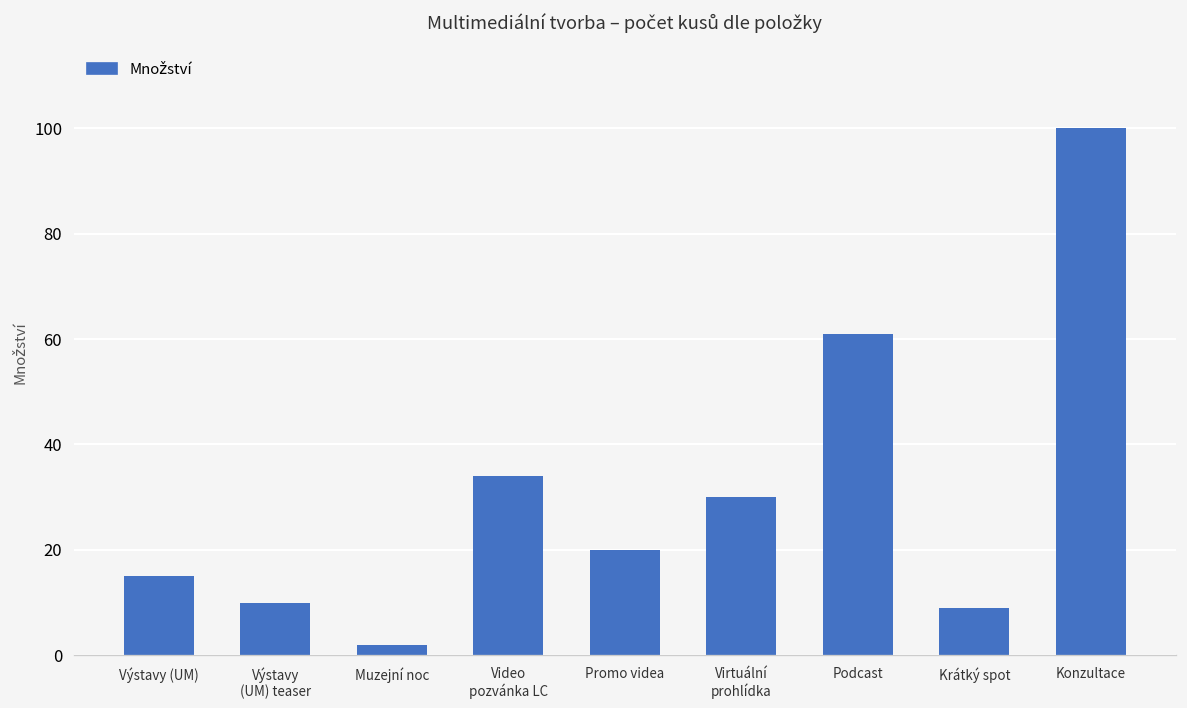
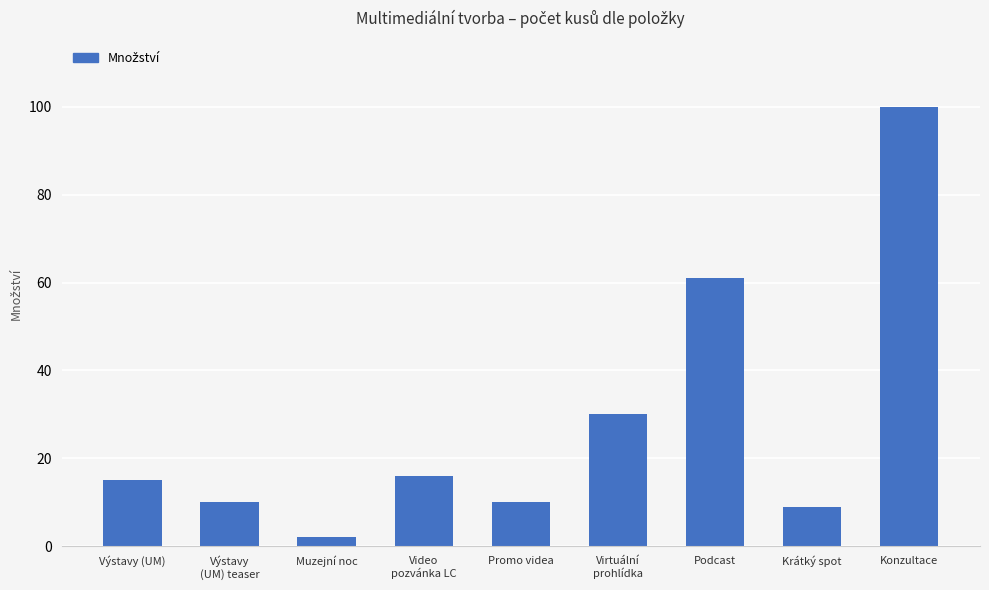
  {
    "Výstavy (UM)": 15,
    "Výstavy (UM) teaser": 10,
    "Muzejní noc": 2,
-   "Video pozvánka LC": 34,
-   "Promo videa": 20,
+   "Video pozvánka LC": 16,
+   "Promo videa": 10,
    "Virtuální prohlídka": 30,
    "Podcast": 61,
    "Krátký spot": 9,
    "Konzultace": 100
  }
